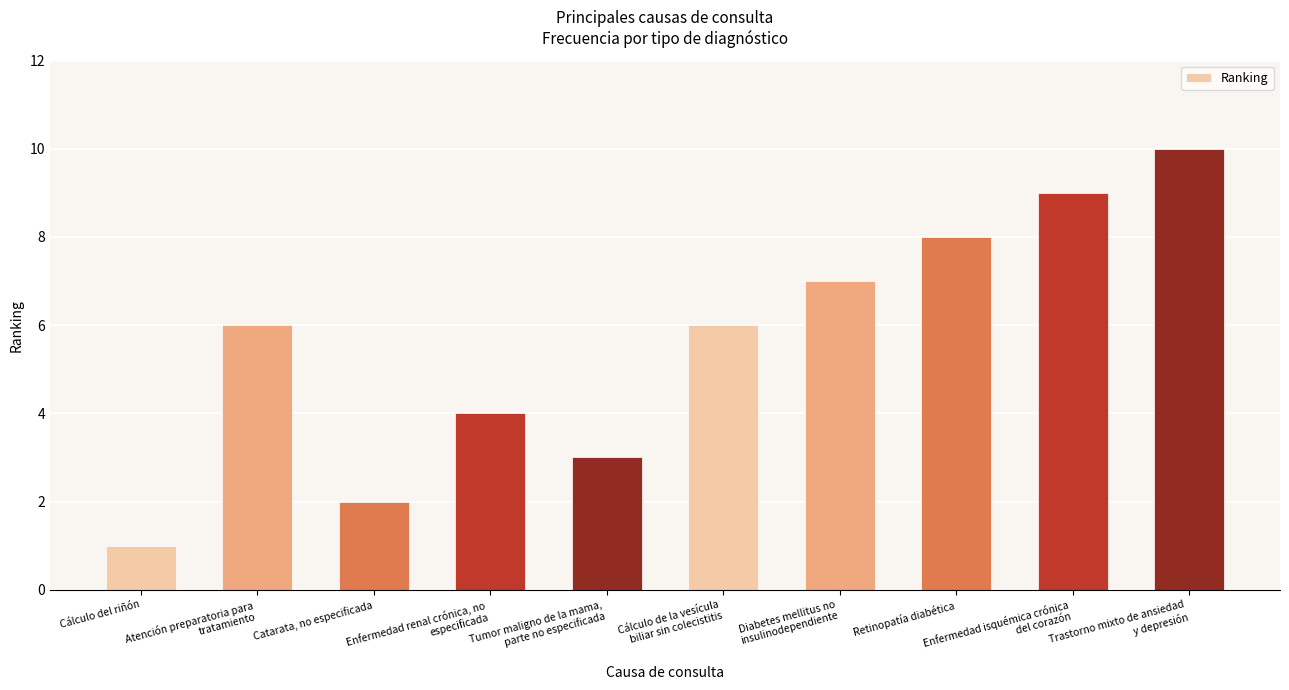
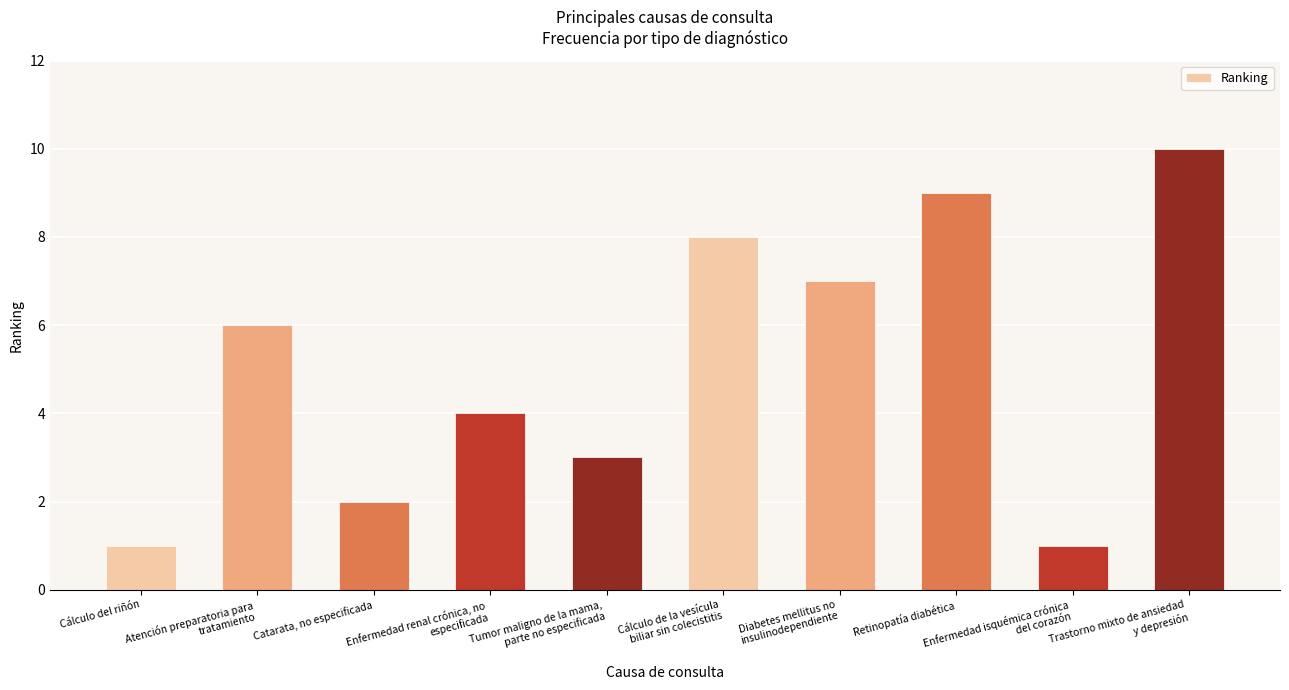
  {
    "Cálculo del riñón": 1,
    "Atención preparatoria para tratamiento": 6,
    "Catarata, no especificada": 2,
    "Enfermedad renal crónica, no especificada": 4,
    "Tumor maligno de la mama, parte no especificada": 3,
-   "Cálculo de la vesícula biliar sin colecistitis": 6,
+   "Cálculo de la vesícula biliar sin colecistitis": 8,
    "Diabetes mellitus no insulinodependiente": 7,
-   "Retinopatía diabética": 8,
-   "Enfermedad isquémica crónica del corazón": 9,
+   "Retinopatía diabética": 9,
+   "Enfermedad isquémica crónica del corazón": 1,
    "Trastorno mixto de ansiedad y depresión": 10
  }
